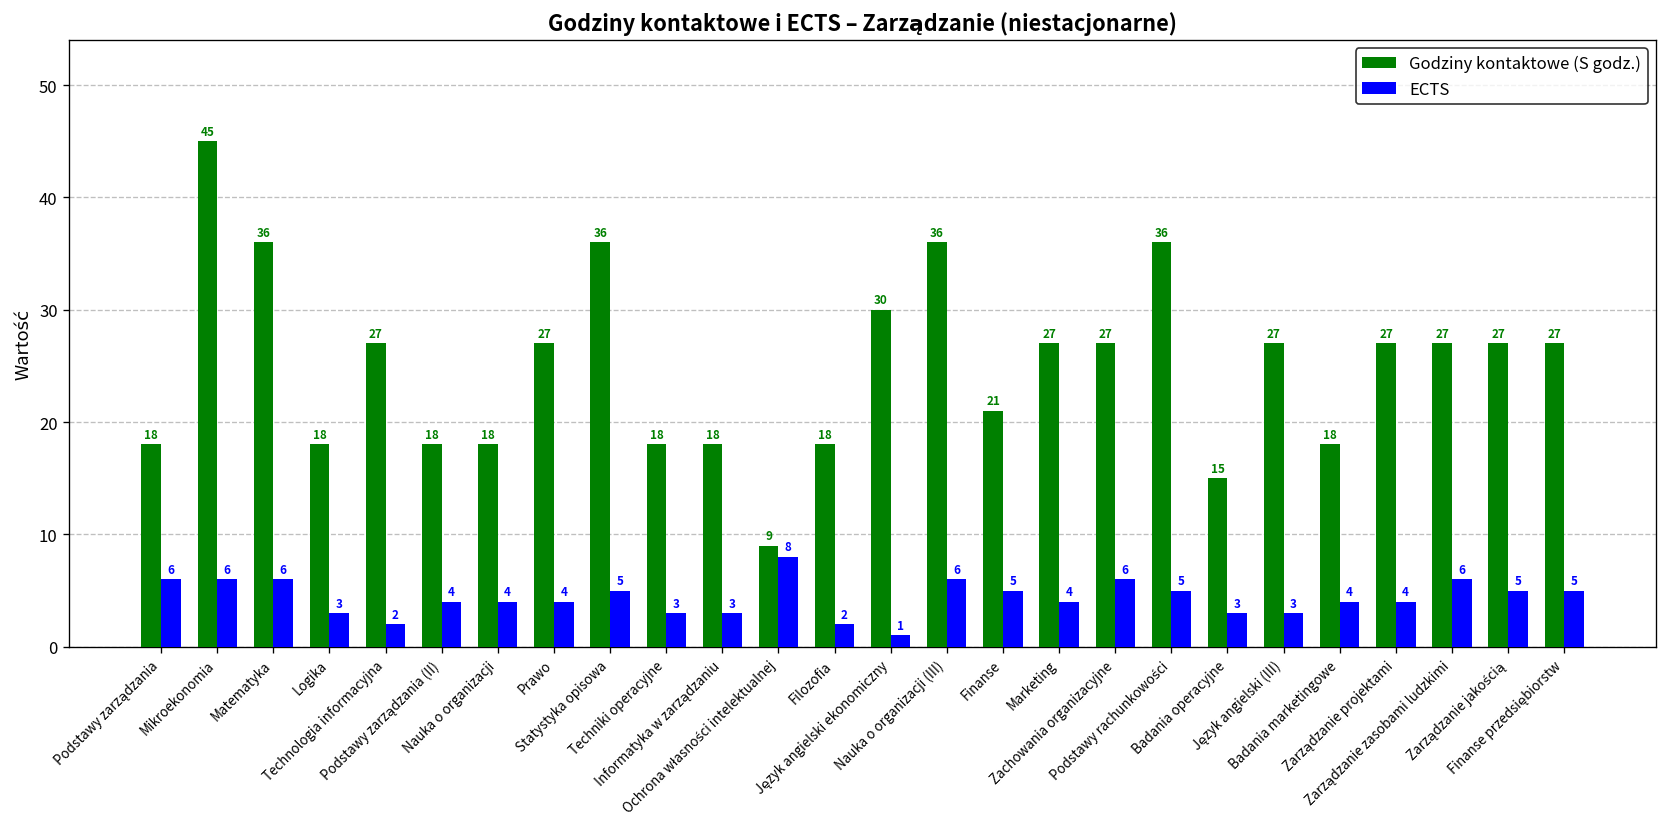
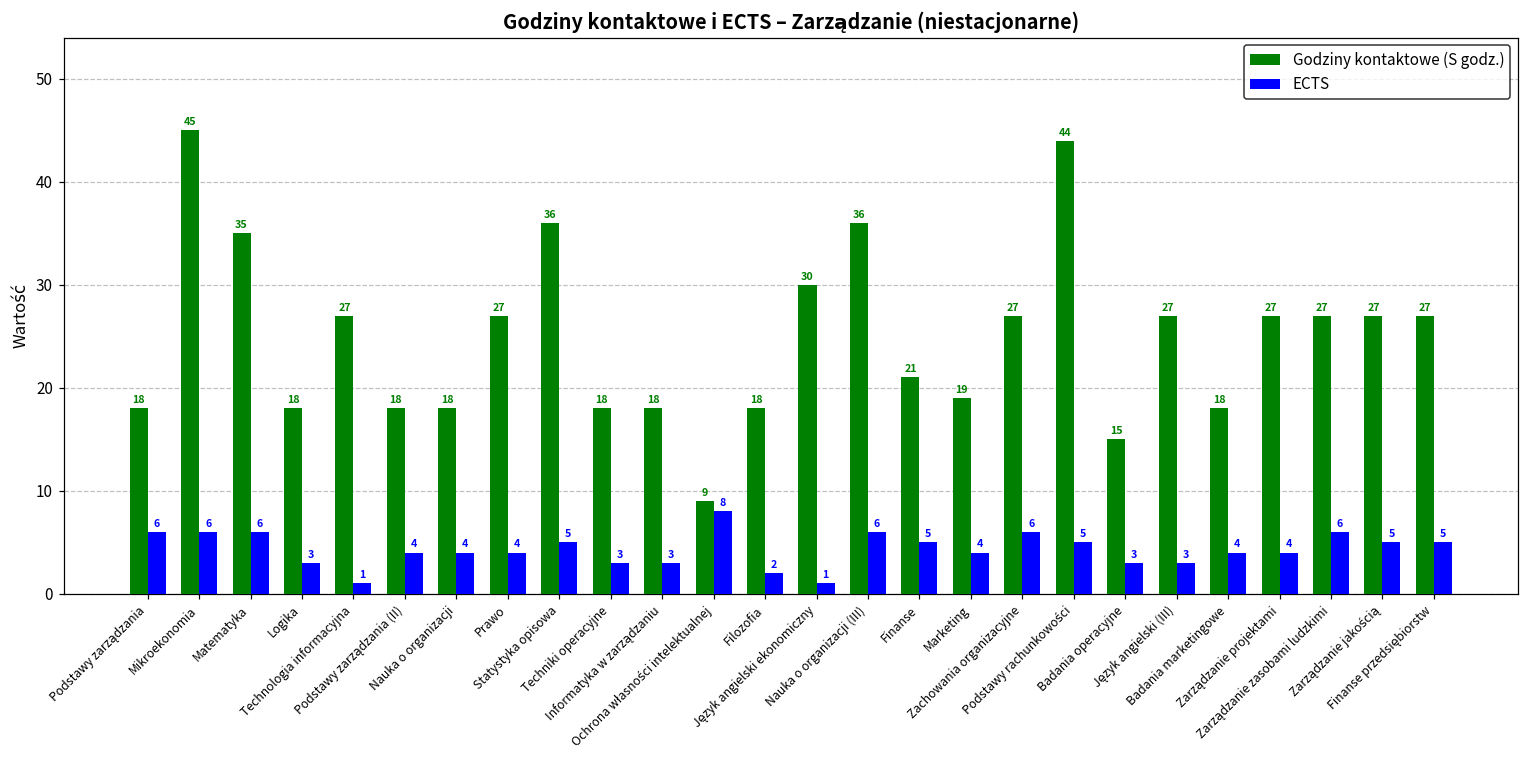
  {
    "Godziny kontaktowe (S godz.)": {
      "Podstawy zarządzania": 18,
      "Mikroekonomia": 45,
-     "Matematyka": 36,
+     "Matematyka": 35,
      "Logika": 18,
      "Technologia informacyjna": 27,
      "Podstawy zarządzania (II)": 18,
      "Nauka o organizacji": 18,
      "Prawo": 27,
      "Statystyka opisowa": 36,
      "Techniki operacyjne": 18,
      "Informatyka w zarządzaniu": 18,
      "Ochrona własności intelektualnej": 9,
      "Filozofia": 18,
      "Język angielski ekonomiczny": 30,
      "Nauka o organizacji (III)": 36,
      "Finanse": 21,
-     "Marketing": 27,
+     "Marketing": 19,
      "Zachowania organizacyjne": 27,
-     "Podstawy rachunkowości": 36,
+     "Podstawy rachunkowości": 44,
      "Badania operacyjne": 15,
      "Język angielski (III)": 27,
      "Badania marketingowe": 18,
      "Zarządzanie projektami": 27,
      "Zarządzanie zasobami ludzkimi": 27,
      "Zarządzanie jakością": 27,
      "Finanse przedsiębiorstw": 27
    },
    "ECTS": {
      "Podstawy zarządzania": 6,
      "Mikroekonomia": 6,
      "Matematyka": 6,
      "Logika": 3,
-     "Technologia informacyjna": 2,
+     "Technologia informacyjna": 1,
      "Podstawy zarządzania (II)": 4,
      "Nauka o organizacji": 4,
      "Prawo": 4,
      "Statystyka opisowa": 5,
      "Techniki operacyjne": 3,
      "Informatyka w zarządzaniu": 3,
      "Ochrona własności intelektualnej": 8,
      "Filozofia": 2,
      "Język angielski ekonomiczny": 1,
      "Nauka o organizacji (III)": 6,
      "Finanse": 5,
      "Marketing": 4,
      "Zachowania organizacyjne": 6,
      "Podstawy rachunkowości": 5,
      "Badania operacyjne": 3,
      "Język angielski (III)": 3,
      "Badania marketingowe": 4,
      "Zarządzanie projektami": 4,
      "Zarządzanie zasobami ludzkimi": 6,
      "Zarządzanie jakością": 5,
      "Finanse przedsiębiorstw": 5
    }
  }
